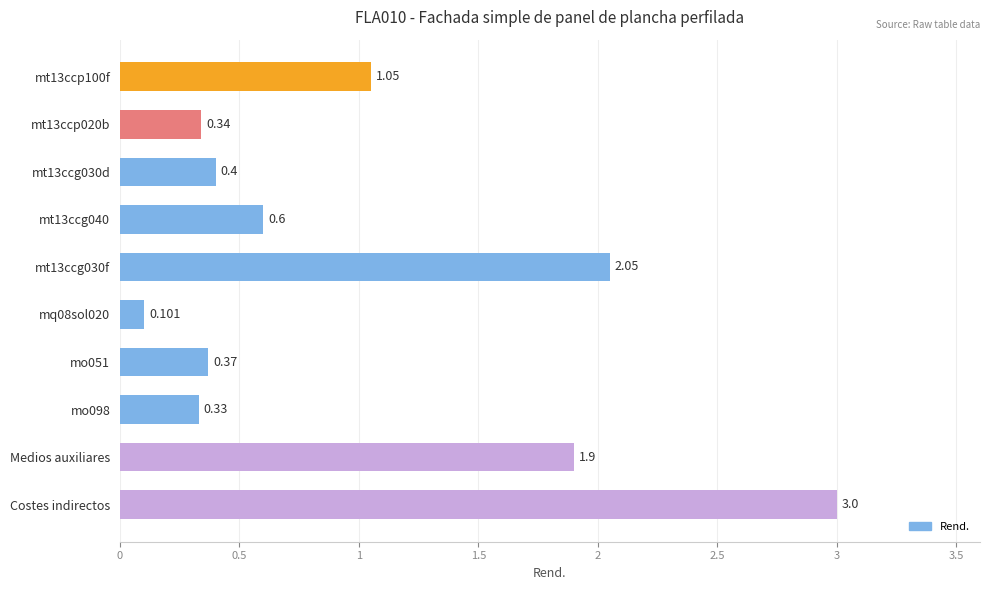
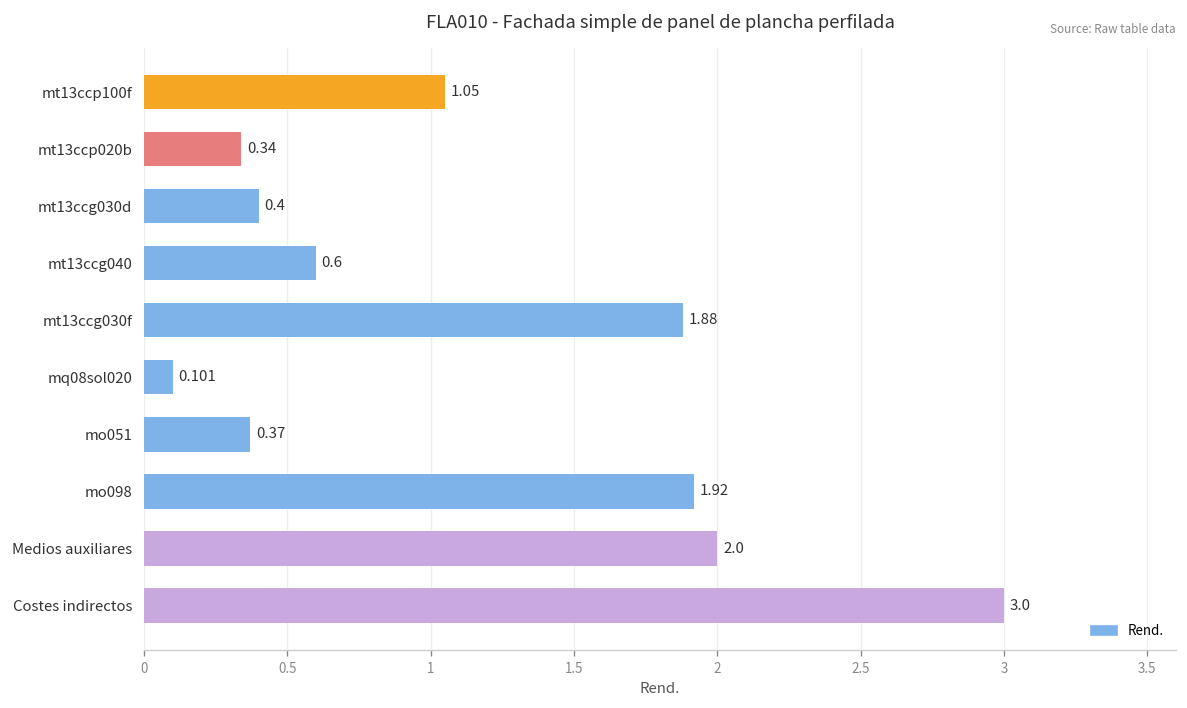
  {
    "mt13ccp100f": 1.05,
    "mt13ccp020b": 0.34,
    "mt13ccg030d": 0.4,
    "mt13ccg040": 0.6,
-   "mt13ccg030f": 2.05,
+   "mt13ccg030f": 1.88,
    "mq08sol020": 0.101,
    "mo051": 0.37,
-   "mo098": 0.33,
-   "Medios auxiliares": 1.9,
+   "mo098": 1.92,
+   "Medios auxiliares": 2.0,
    "Costes indirectos": 3.0
  }
